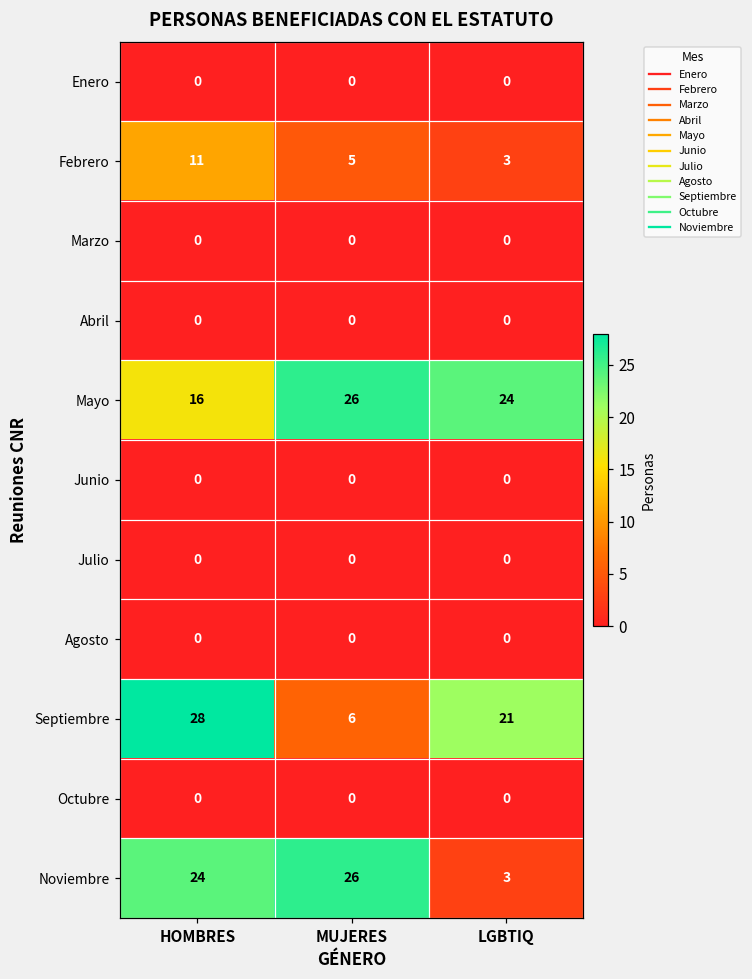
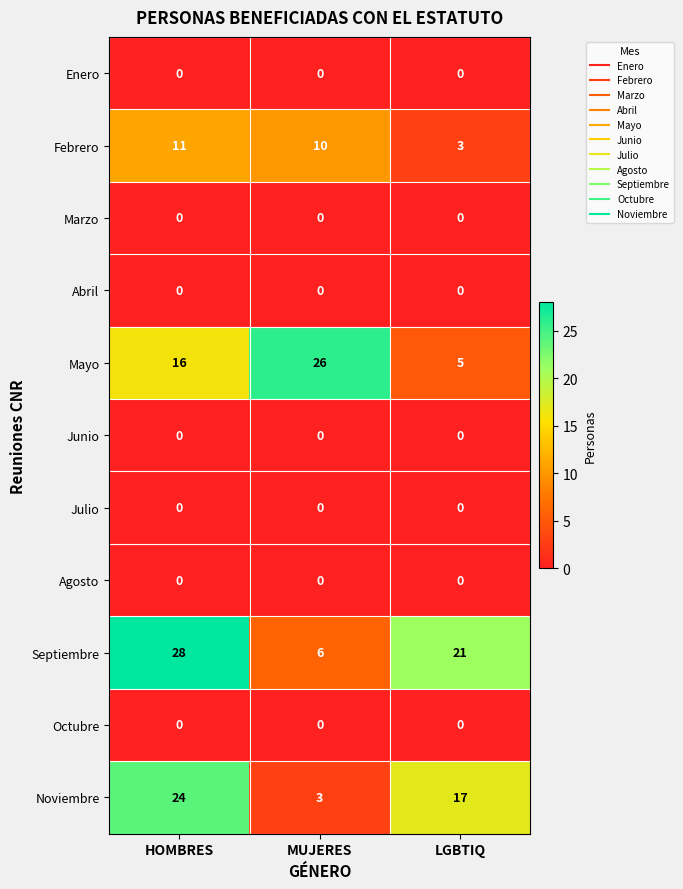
  {
    "Enero": {
      "HOMBRES": 0,
      "MUJERES": 0,
      "LGBTIQ": 0
    },
    "Febrero": {
      "HOMBRES": 11,
-     "MUJERES": 5,
+     "MUJERES": 10,
      "LGBTIQ": 3
    },
    "Marzo": {
      "HOMBRES": 0,
      "MUJERES": 0,
      "LGBTIQ": 0
    },
    "Abril": {
      "HOMBRES": 0,
      "MUJERES": 0,
      "LGBTIQ": 0
    },
    "Mayo": {
      "HOMBRES": 16,
      "MUJERES": 26,
-     "LGBTIQ": 24
+     "LGBTIQ": 5
    },
    "Junio": {
      "HOMBRES": 0,
      "MUJERES": 0,
      "LGBTIQ": 0
    },
    "Julio": {
      "HOMBRES": 0,
      "MUJERES": 0,
      "LGBTIQ": 0
    },
    "Agosto": {
      "HOMBRES": 0,
      "MUJERES": 0,
      "LGBTIQ": 0
    },
    "Septiembre": {
      "HOMBRES": 28,
      "MUJERES": 6,
      "LGBTIQ": 21
    },
    "Octubre": {
      "HOMBRES": 0,
      "MUJERES": 0,
      "LGBTIQ": 0
    },
    "Noviembre": {
      "HOMBRES": 24,
-     "MUJERES": 26,
-     "LGBTIQ": 3
+     "MUJERES": 3,
+     "LGBTIQ": 17
    }
  }
